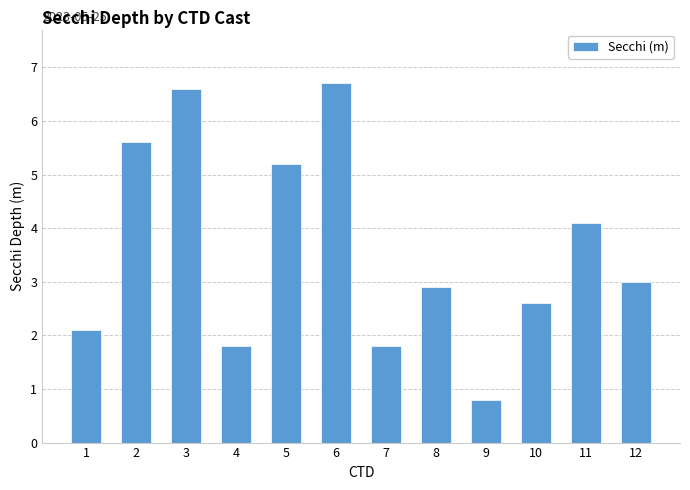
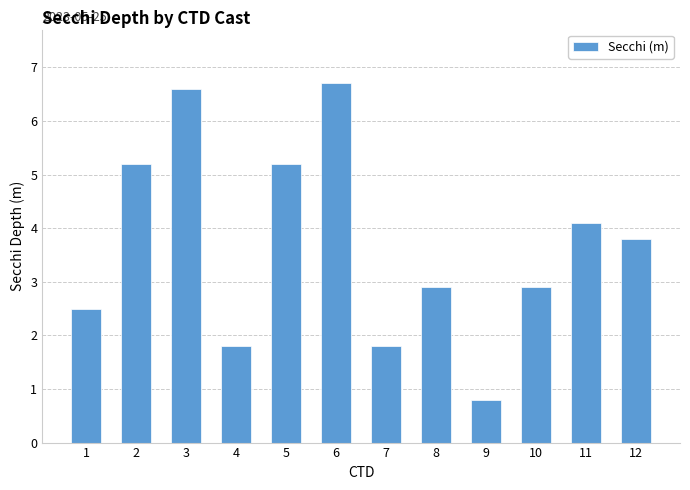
  {
-   "1": 2.1,
-   "2": 5.6,
+   "1": 2.5,
+   "2": 5.2,
    "3": 6.6,
    "4": 1.8,
    "5": 5.2,
    "6": 6.7,
    "7": 1.8,
    "8": 2.9,
    "9": 0.8,
-   "10": 2.6,
+   "10": 2.9,
    "11": 4.1,
-   "12": 3.0
+   "12": 3.8
  }
